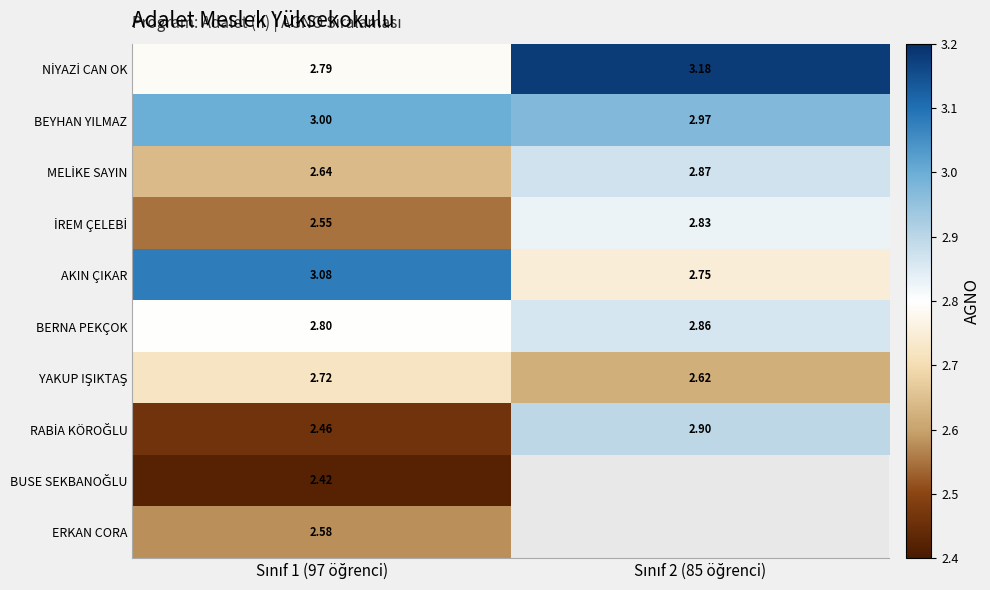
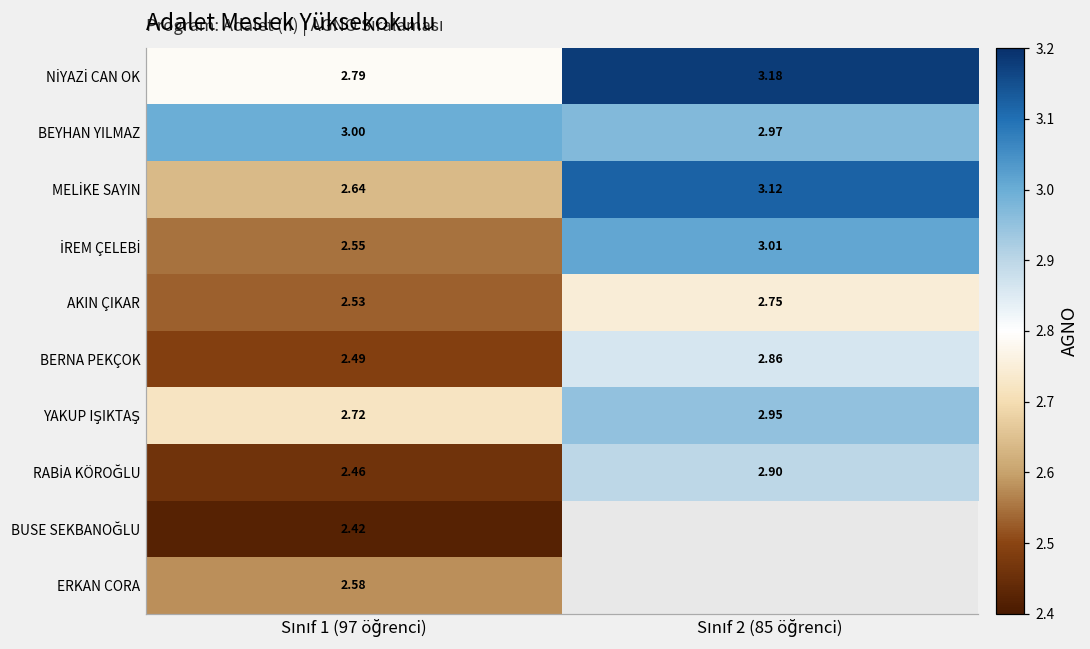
  {
    "NİYAZİ CAN OK": {
      "Sınıf 1 (97 öğrenci)": 2.79,
      "Sınıf 2 (85 öğrenci)": 3.18
    },
    "BEYHAN YILMAZ": {
      "Sınıf 1 (97 öğrenci)": 3.00,
      "Sınıf 2 (85 öğrenci)": 2.97
    },
    "MELİKE SAYIN": {
      "Sınıf 1 (97 öğrenci)": 2.64,
-     "Sınıf 2 (85 öğrenci)": 2.87
+     "Sınıf 2 (85 öğrenci)": 3.12
    },
    "İREM ÇELEBİ": {
      "Sınıf 1 (97 öğrenci)": 2.55,
-     "Sınıf 2 (85 öğrenci)": 2.83
+     "Sınıf 2 (85 öğrenci)": 3.01
    },
    "AKIN ÇIKAR": {
-     "Sınıf 1 (97 öğrenci)": 3.08,
+     "Sınıf 1 (97 öğrenci)": 2.53,
      "Sınıf 2 (85 öğrenci)": 2.75
    },
    "BERNA PEKÇOK": {
-     "Sınıf 1 (97 öğrenci)": 2.80,
+     "Sınıf 1 (97 öğrenci)": 2.49,
      "Sınıf 2 (85 öğrenci)": 2.86
    },
    "YAKUP IŞIKTAŞ": {
      "Sınıf 1 (97 öğrenci)": 2.72,
-     "Sınıf 2 (85 öğrenci)": 2.62
+     "Sınıf 2 (85 öğrenci)": 2.95
    },
    "RABİA KÖROĞLU": {
      "Sınıf 1 (97 öğrenci)": 2.46,
      "Sınıf 2 (85 öğrenci)": 2.90
    },
    "BUSE SEKBANOĞLU": {
      "Sınıf 1 (97 öğrenci)": 2.42
    },
    "ERKAN CORA": {
      "Sınıf 1 (97 öğrenci)": 2.58
    }
  }
